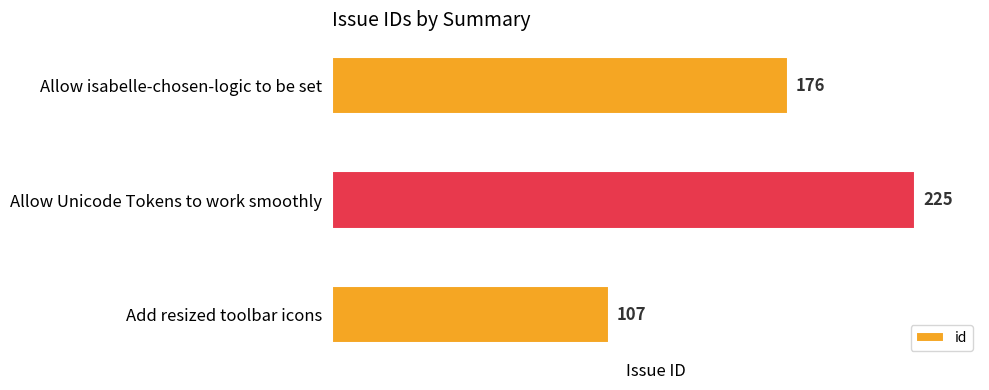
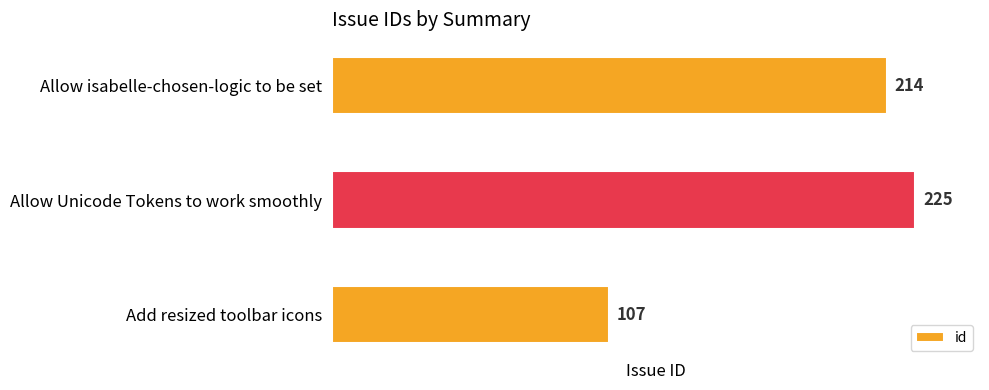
  {
-   "Allow isabelle-chosen-logic to be set": 176,
+   "Allow isabelle-chosen-logic to be set": 214,
    "Allow Unicode Tokens to work smoothly": 225,
    "Add resized toolbar icons": 107
  }
